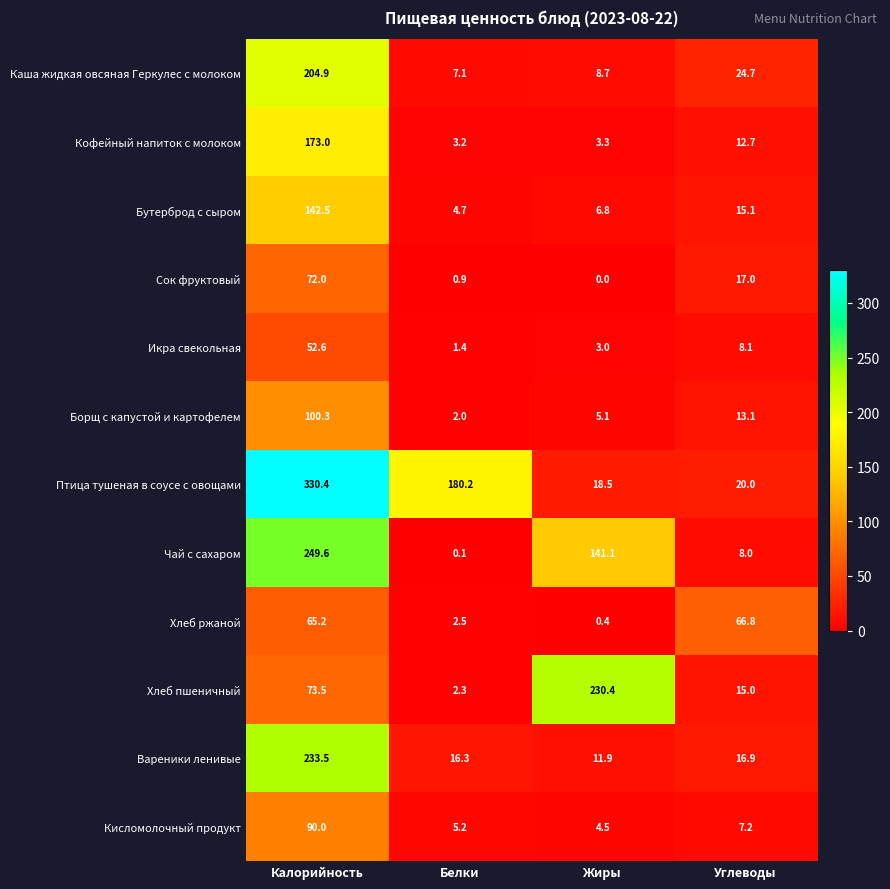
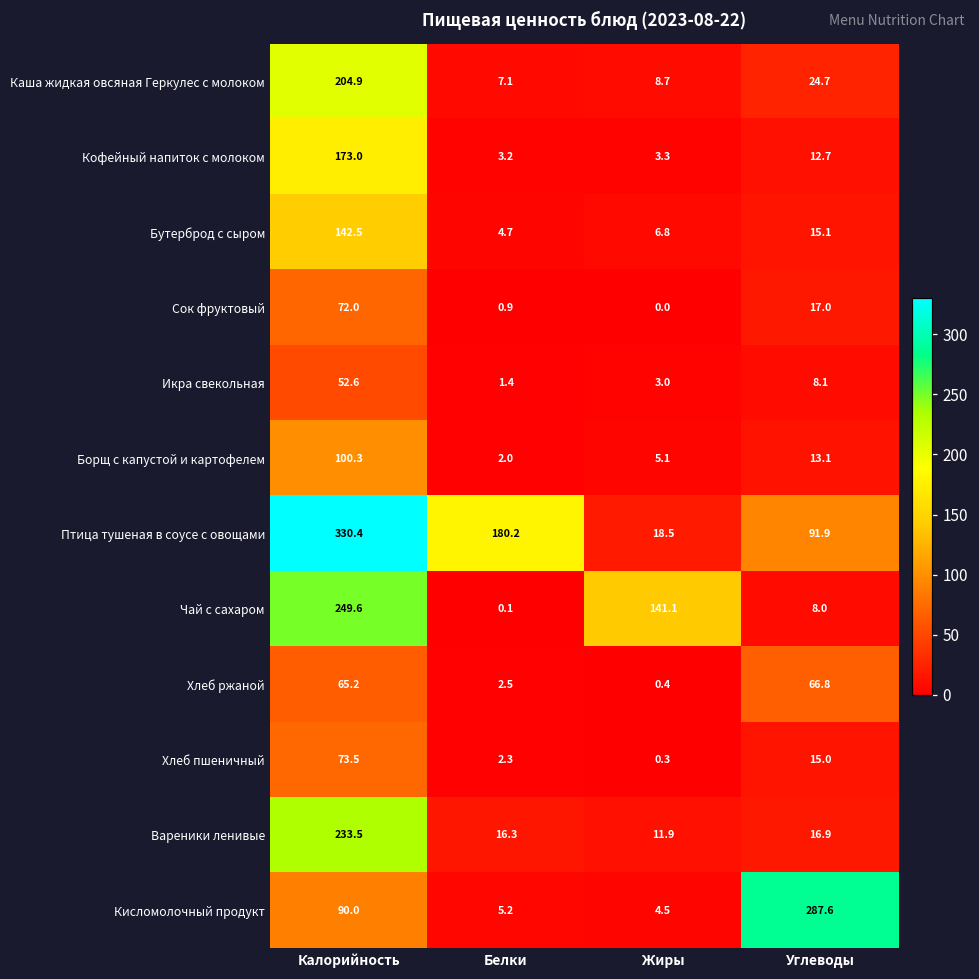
  {
    "Каша жидкая овсяная Геркулес с молоком": {
      "Калорийность": 204.9,
      "Белки": 7.1,
      "Жиры": 8.7,
      "Углеводы": 24.7
    },
    "Кофейный напиток с молоком": {
      "Калорийность": 173.0,
      "Белки": 3.2,
      "Жиры": 3.3,
      "Углеводы": 12.7
    },
    "Бутерброд с сыром": {
      "Калорийность": 142.5,
      "Белки": 4.7,
      "Жиры": 6.8,
      "Углеводы": 15.1
    },
    "Сок фруктовый": {
      "Калорийность": 72.0,
      "Белки": 0.9,
      "Жиры": 0.0,
      "Углеводы": 17.0
    },
    "Икра свекольная": {
      "Калорийность": 52.6,
      "Белки": 1.4,
      "Жиры": 3.0,
      "Углеводы": 8.1
    },
    "Борщ с капустой и картофелем": {
      "Калорийность": 100.3,
      "Белки": 2.0,
      "Жиры": 5.1,
      "Углеводы": 13.1
    },
    "Птица тушеная в соусе с овощами": {
      "Калорийность": 330.4,
      "Белки": 180.2,
      "Жиры": 18.5,
-     "Углеводы": 20.0
+     "Углеводы": 91.9
    },
    "Чай с сахаром": {
      "Калорийность": 249.6,
      "Белки": 0.1,
      "Жиры": 141.1,
      "Углеводы": 8.0
    },
    "Хлеб ржаной": {
      "Калорийность": 65.2,
      "Белки": 2.5,
      "Жиры": 0.4,
      "Углеводы": 66.8
    },
    "Хлеб пшеничный": {
      "Калорийность": 73.5,
      "Белки": 2.3,
-     "Жиры": 230.4,
+     "Жиры": 0.3,
      "Углеводы": 15.0
    },
    "Вареники ленивые": {
      "Калорийность": 233.5,
      "Белки": 16.3,
      "Жиры": 11.9,
      "Углеводы": 16.9
    },
    "Кисломолочный продукт": {
      "Калорийность": 90.0,
      "Белки": 5.2,
      "Жиры": 4.5,
-     "Углеводы": 7.2
+     "Углеводы": 287.6
    }
  }
